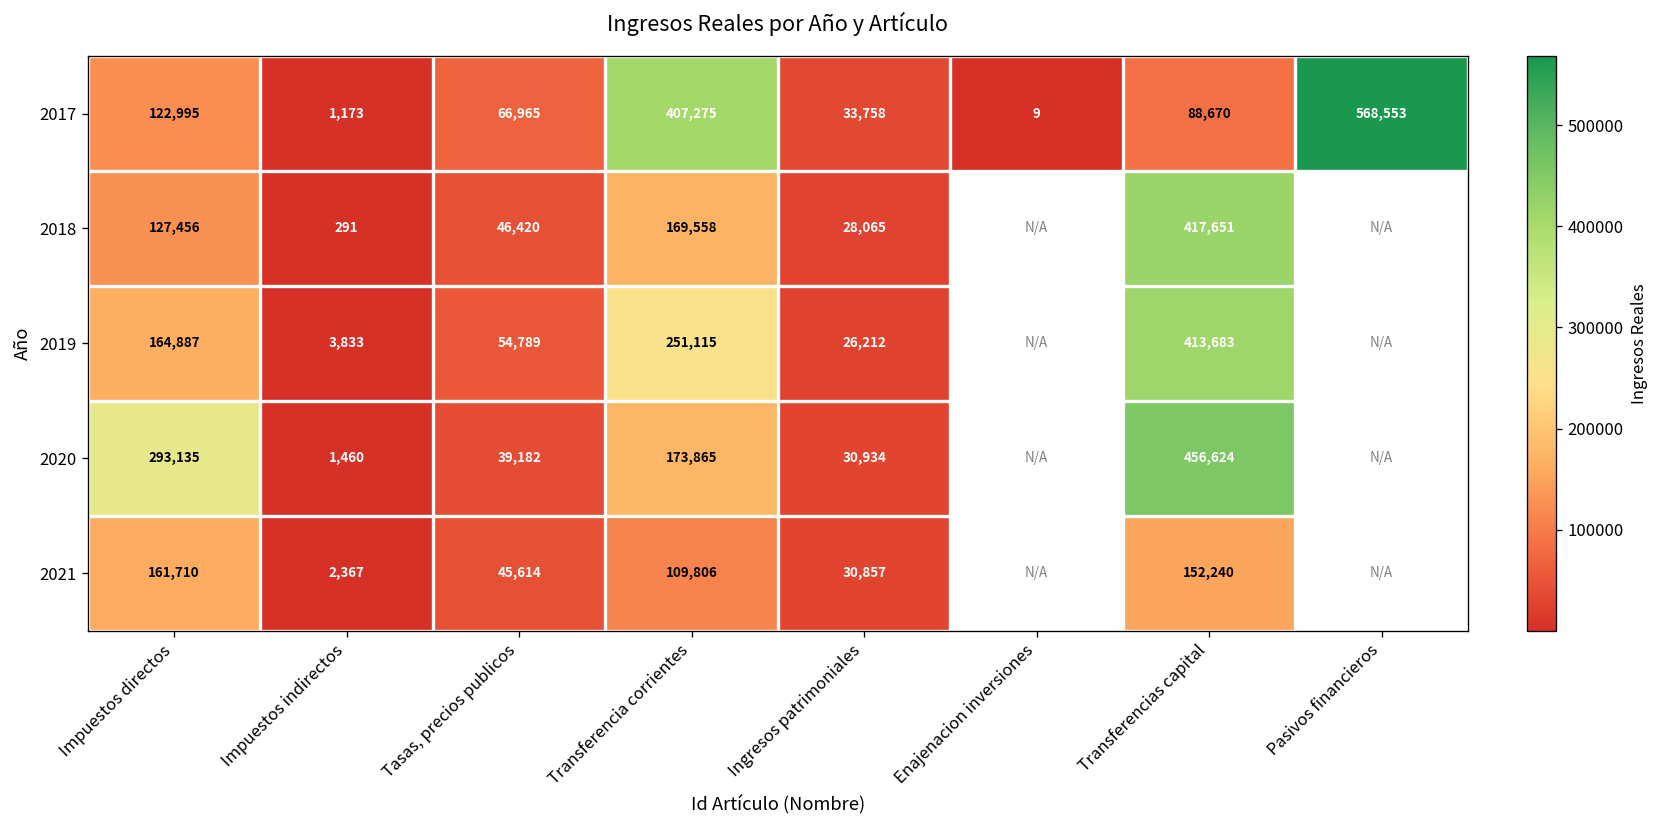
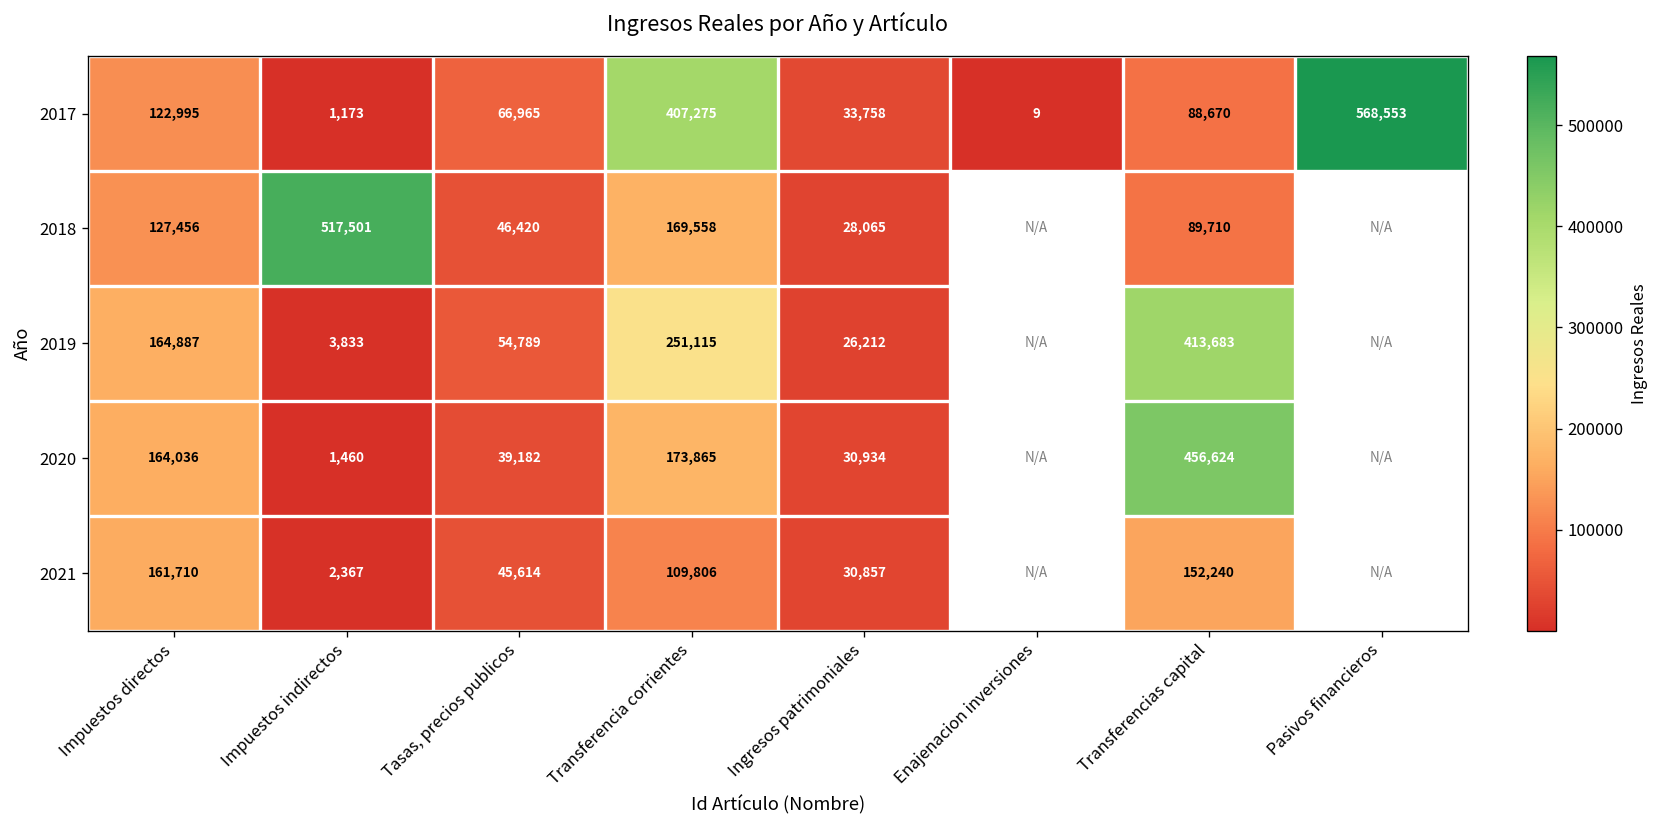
  {
    "2017": {
      "Impuestos directos": "122,995",
      "Impuestos indirectos": "1,173",
      "Tasas, precios publicos": "66,965",
      "Transferencia corrientes": "407,275",
      "Ingresos patrimoniales": "33,758",
      "Enajenacion inversiones": "9",
      "Transferencias capital": "88,670",
      "Pasivos financieros": "568,553"
    },
    "2018": {
      "Impuestos directos": "127,456",
-     "Impuestos indirectos": "291",
+     "Impuestos indirectos": "517,501",
      "Tasas, precios publicos": "46,420",
      "Transferencia corrientes": "169,558",
      "Ingresos patrimoniales": "28,065",
-     "Transferencias capital": "417,651"
+     "Transferencias capital": "89,710"
    },
    "2019": {
      "Impuestos directos": "164,887",
      "Impuestos indirectos": "3,833",
      "Tasas, precios publicos": "54,789",
      "Transferencia corrientes": "251,115",
      "Ingresos patrimoniales": "26,212",
      "Transferencias capital": "413,683"
    },
    "2020": {
-     "Impuestos directos": "293,135",
+     "Impuestos directos": "164,036",
      "Impuestos indirectos": "1,460",
      "Tasas, precios publicos": "39,182",
      "Transferencia corrientes": "173,865",
      "Ingresos patrimoniales": "30,934",
      "Transferencias capital": "456,624"
    },
    "2021": {
      "Impuestos directos": "161,710",
      "Impuestos indirectos": "2,367",
      "Tasas, precios publicos": "45,614",
      "Transferencia corrientes": "109,806",
      "Ingresos patrimoniales": "30,857",
      "Transferencias capital": "152,240"
    }
  }
